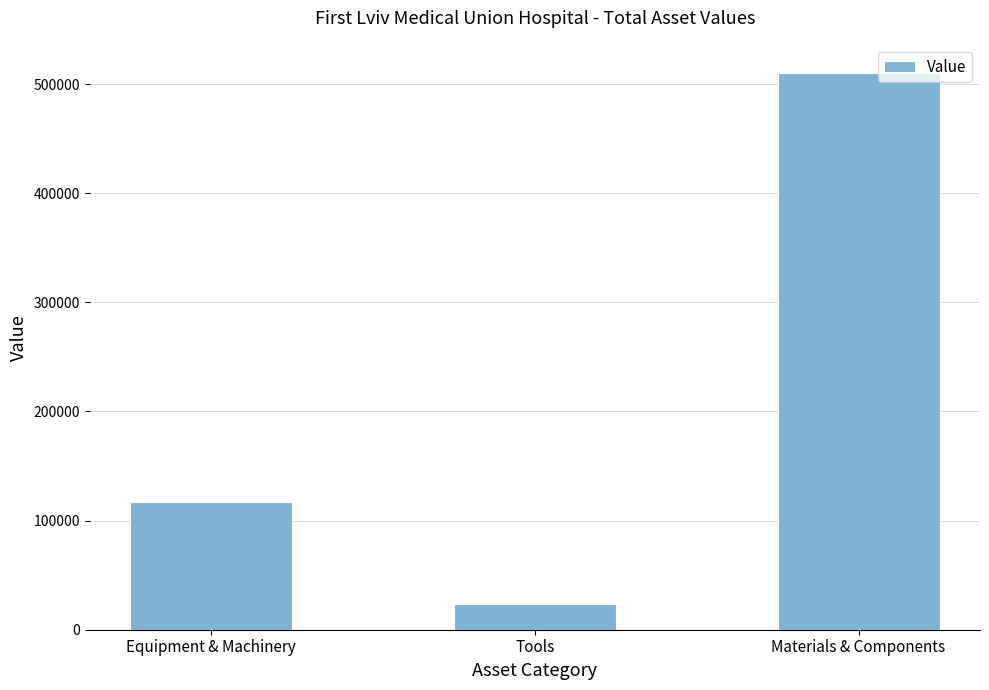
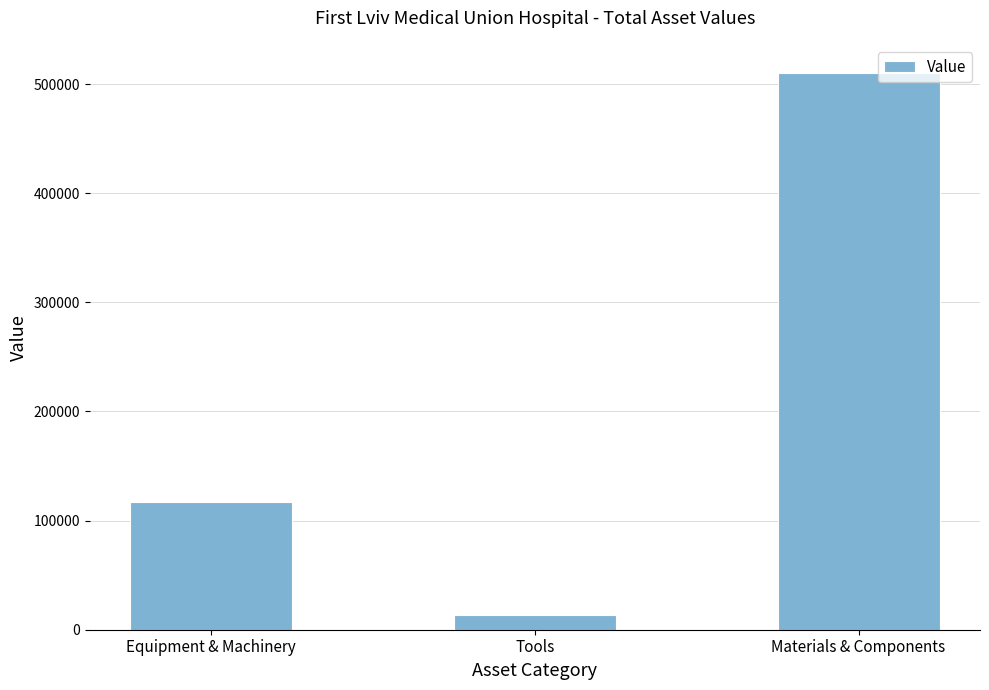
  {
    "Equipment & Machinery": 117000,
-   "Tools": 23000,
+   "Tools": 13000,
    "Materials & Components": 511000
  }
